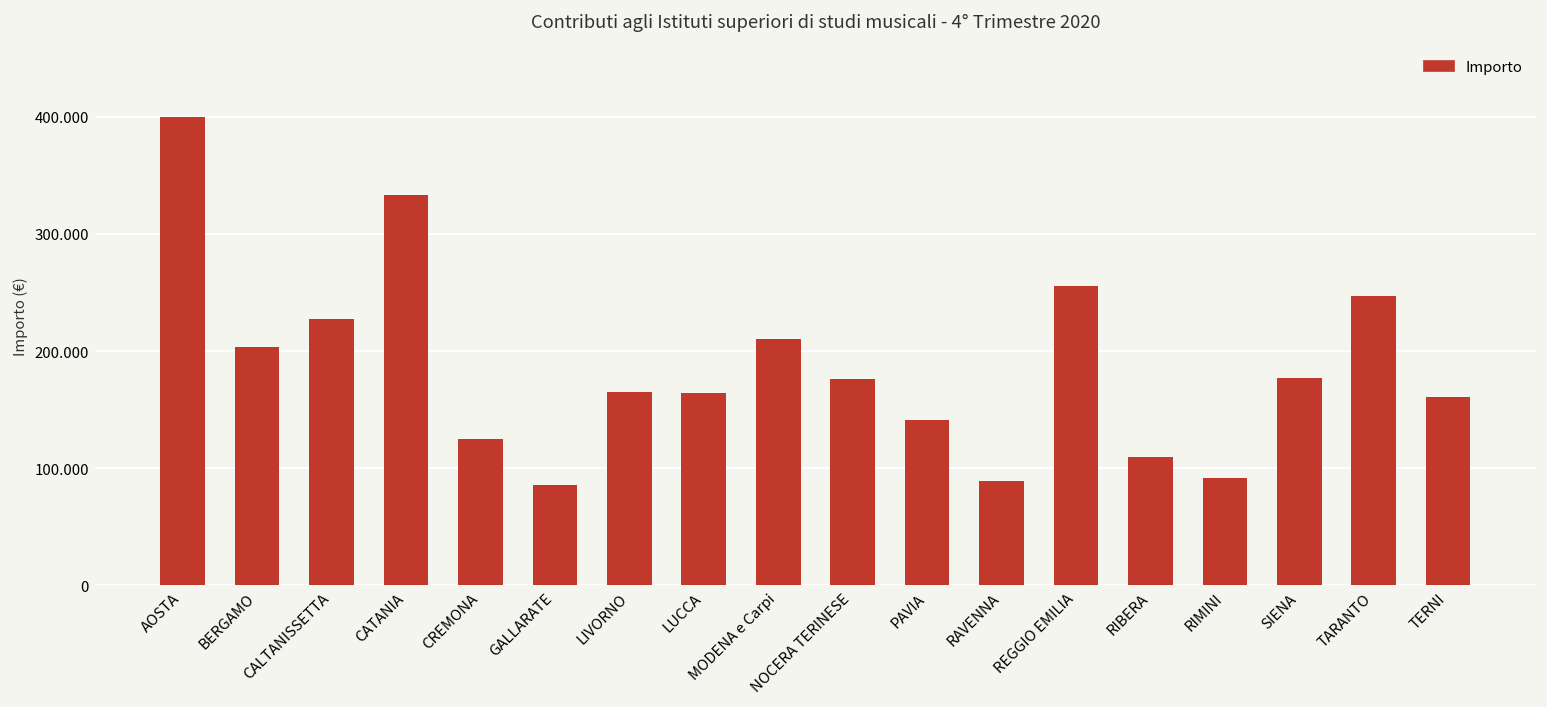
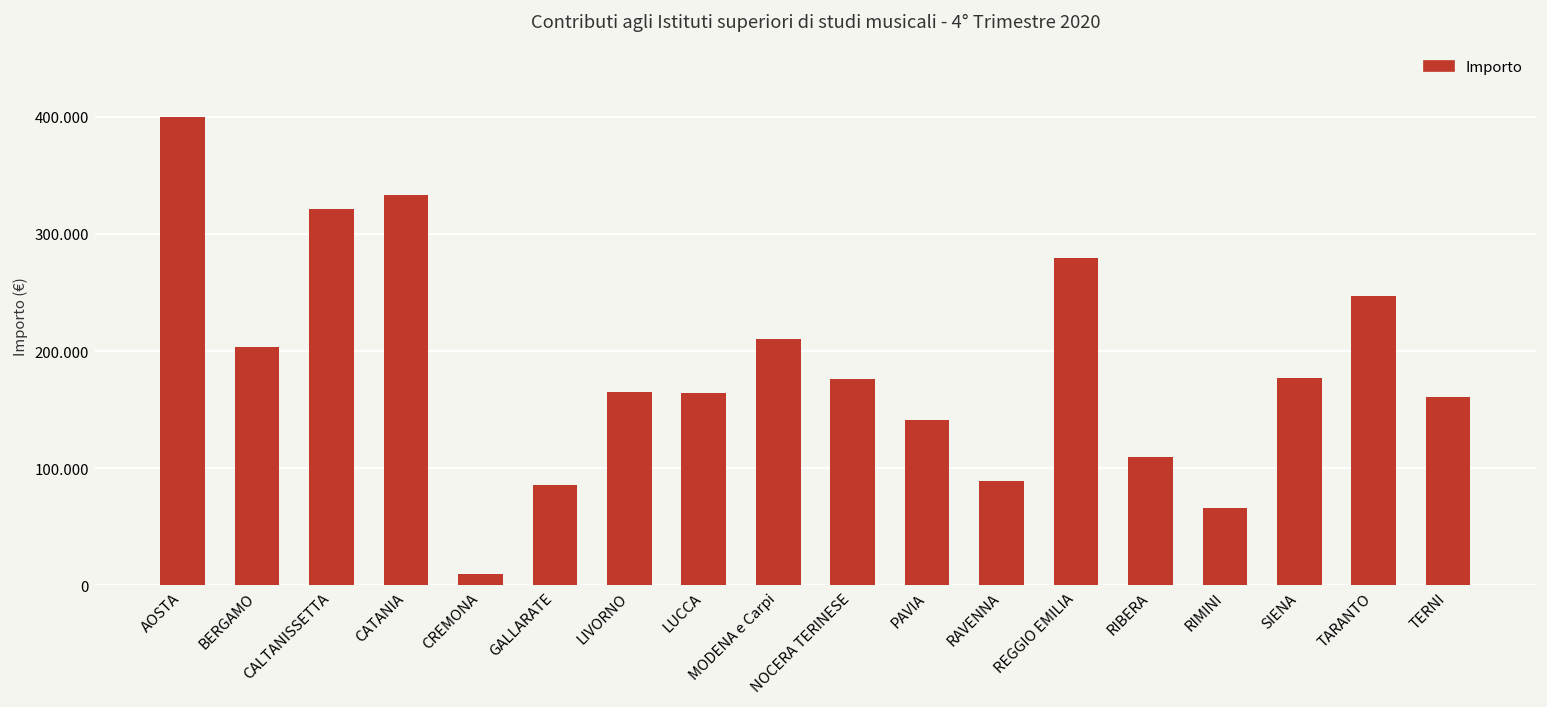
  {
    "AOSTA": 400,
    "BERGAMO": 200,
-   "CALTANISSETTA": 230,
+   "CALTANISSETTA": 320,
    "CATANIA": 330,
-   "CREMONA": 120,
+   "CREMONA": 10,
    "GALLARATE": 90,
    "LIVORNO": 170,
    "LUCCA": 160,
    "MODENA e Carpi": 210,
    "NOCERA TERINESE": 180,
    "PAVIA": 140,
    "RAVENNA": 90,
-   "REGGIO EMILIA": 260,
+   "REGGIO EMILIA": 280,
    "RIBERA": 110,
-   "RIMINI": 90,
+   "RIMINI": 70,
    "SIENA": 180,
    "TARANTO": 250,
    "TERNI": 160
  }
